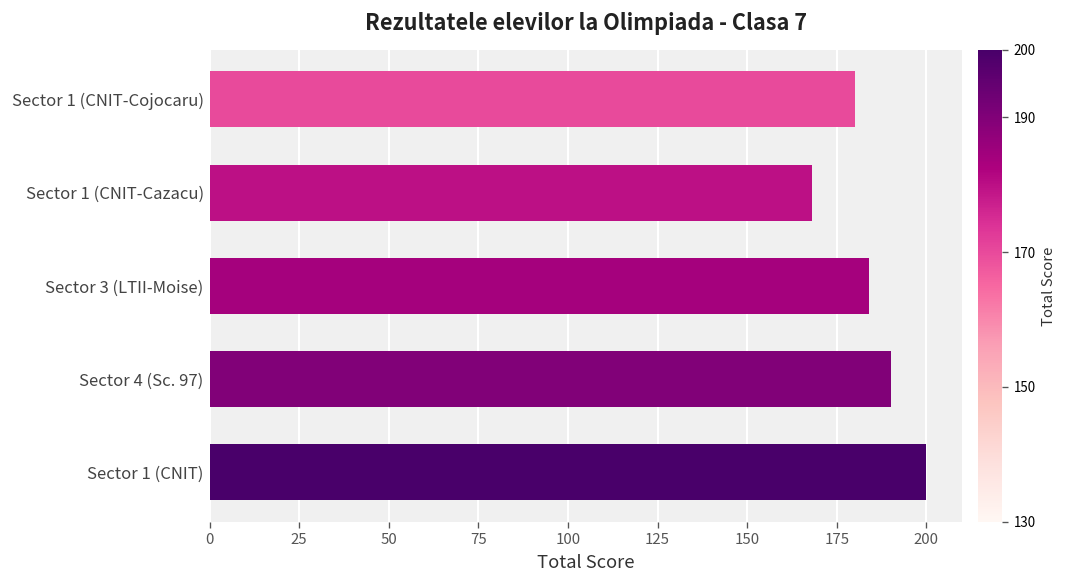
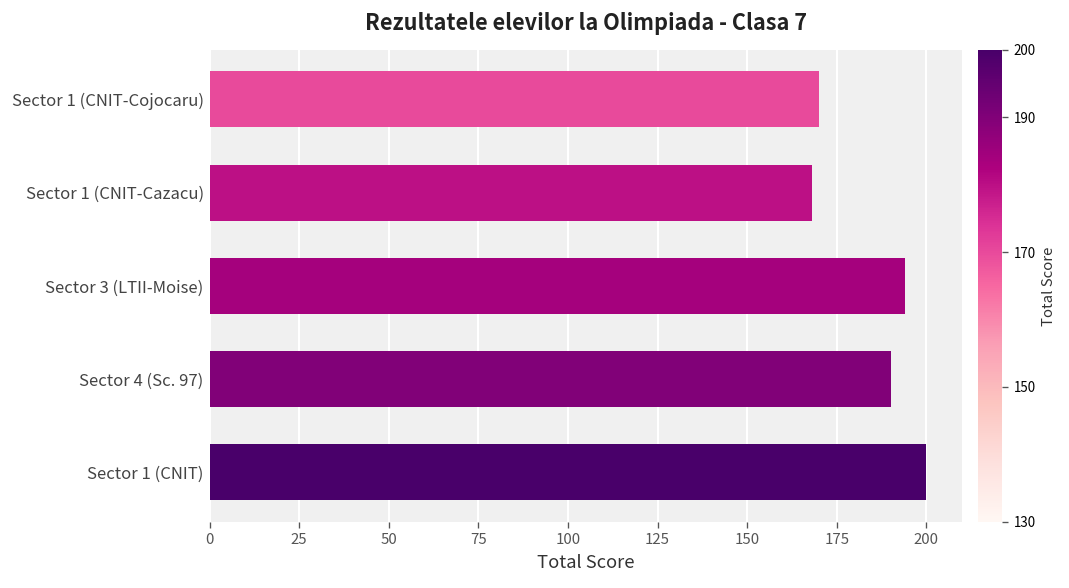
  {
-   "Sector 1 (CNIT-Cojocaru)": 180,
+   "Sector 1 (CNIT-Cojocaru)": 170,
    "Sector 1 (CNIT-Cazacu)": 168,
-   "Sector 3 (LTII-Moise)": 184,
+   "Sector 3 (LTII-Moise)": 194,
    "Sector 4 (Sc. 97)": 190,
    "Sector 1 (CNIT)": 200
  }
